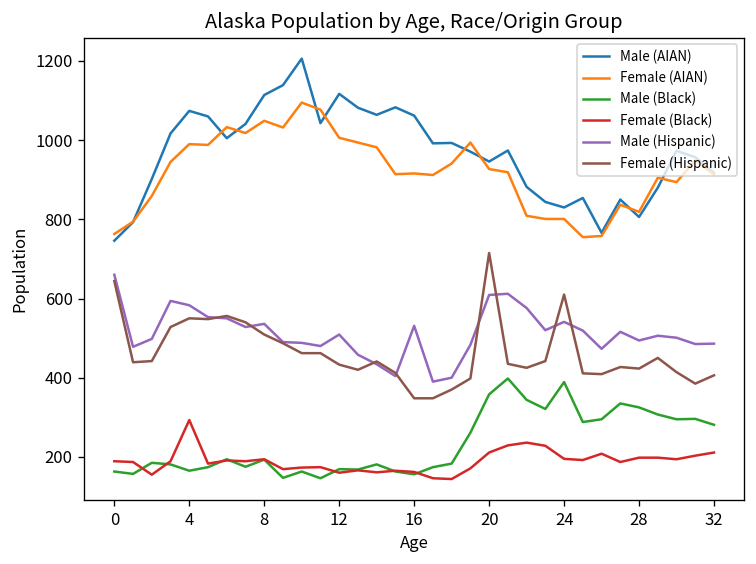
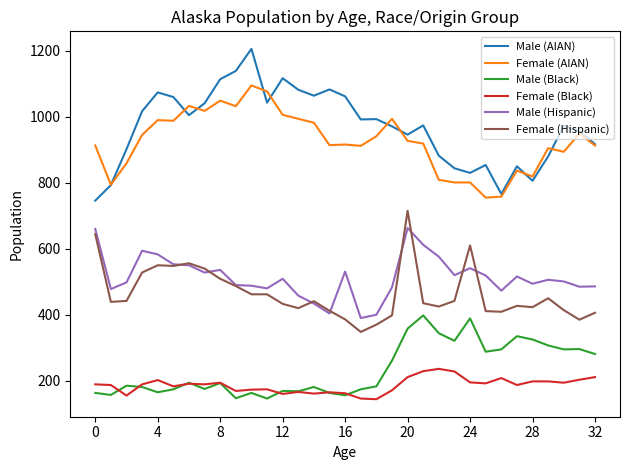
  {
    "Male (AIAN)": {
      "0": 750,
      "4": 1070,
      "8": 1110,
      "12": 1120,
      "16": 1060,
      "20": 950,
      "24": 830,
      "28": 810
    },
    "Female (AIAN)": {
-     "0": 760,
+     "0": 910,
      "4": 990,
      "8": 1050,
      "12": 1010,
      "16": 920,
      "20": 930,
      "24": 800,
      "28": 820
    },
    "Male (Black)": {
      "0": 160,
      "4": 170,
      "12": 170,
      "20": 360,
      "24": 390,
      "28": 330,
      "32": 280
    },
    "Female (Black)": {
      "0": 190,
-     "4": 290,
+     "4": 200,
      "12": 160,
      "20": 210,
      "24": 200,
      "28": 200,
      "32": 210
    },
    "Male (Hispanic)": {
      "0": 660,
      "4": 580,
      "8": 540,
      "12": 510,
      "16": 530,
-     "20": 610,
+     "20": 660,
      "24": 540,
      "28": 490,
      "32": 490
    },
    "Female (Hispanic)": {
      "0": 640,
      "4": 550,
      "8": 510,
      "12": 430,
-     "16": 350,
+     "16": 390,
      "20": 720,
      "24": 610,
      "28": 420,
      "32": 410
    }
  }
